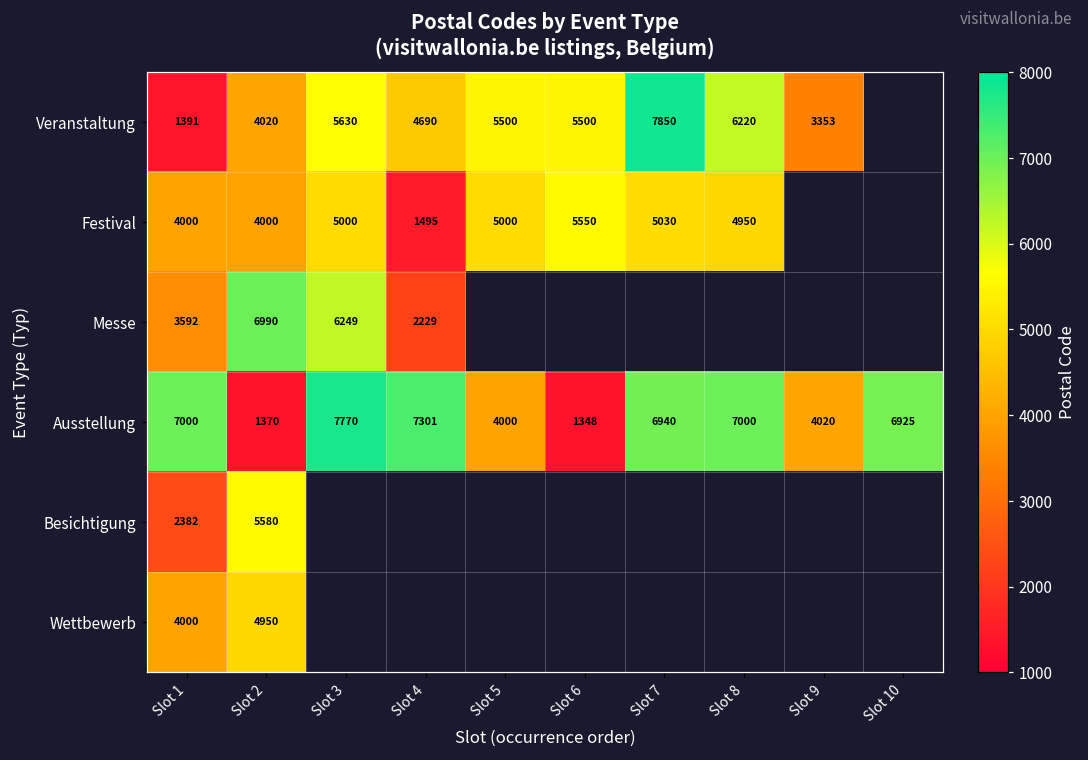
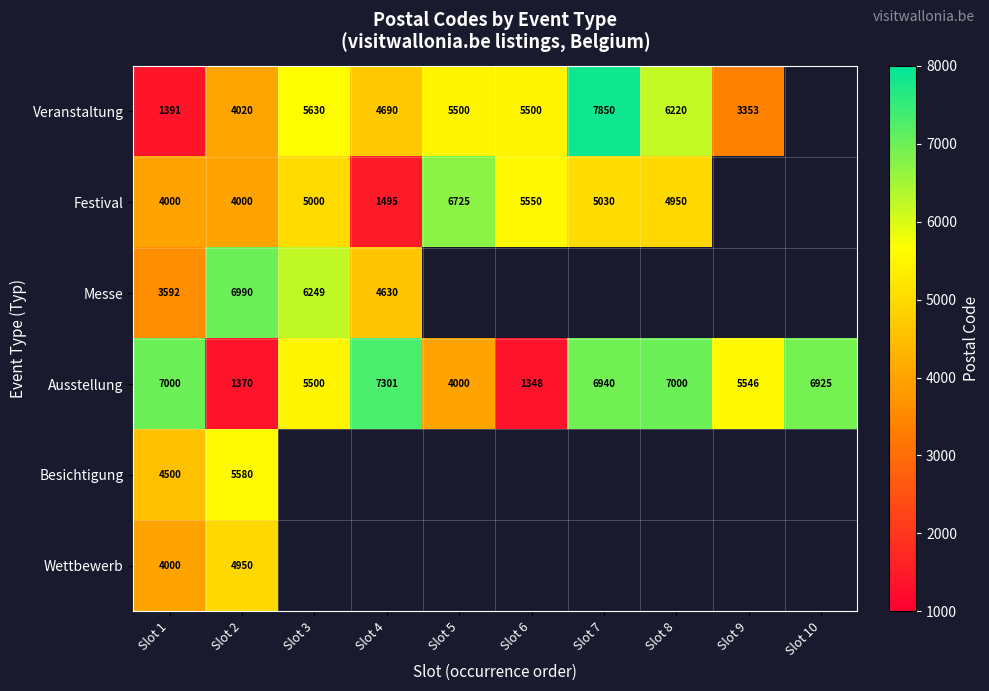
  {
    "Veranstaltung": {
      "Slot 1": 1391,
      "Slot 2": 4020,
      "Slot 3": 5630,
      "Slot 4": 4690,
      "Slot 5": 5500,
      "Slot 6": 5500,
      "Slot 7": 7850,
      "Slot 8": 6220,
      "Slot 9": 3353
    },
    "Festival": {
      "Slot 1": 4000,
      "Slot 2": 4000,
      "Slot 3": 5000,
      "Slot 4": 1495,
-     "Slot 5": 5000,
+     "Slot 5": 6725,
      "Slot 6": 5550,
      "Slot 7": 5030,
      "Slot 8": 4950
    },
    "Messe": {
      "Slot 1": 3592,
      "Slot 2": 6990,
      "Slot 3": 6249,
-     "Slot 4": 2229
+     "Slot 4": 4630
    },
    "Ausstellung": {
      "Slot 1": 7000,
      "Slot 2": 1370,
-     "Slot 3": 7770,
+     "Slot 3": 5500,
      "Slot 4": 7301,
      "Slot 5": 4000,
      "Slot 6": 1348,
      "Slot 7": 6940,
      "Slot 8": 7000,
-     "Slot 9": 4020,
+     "Slot 9": 5546,
      "Slot 10": 6925
    },
    "Besichtigung": {
-     "Slot 1": 2382,
+     "Slot 1": 4500,
      "Slot 2": 5580
    },
    "Wettbewerb": {
      "Slot 1": 4000,
      "Slot 2": 4950
    }
  }
